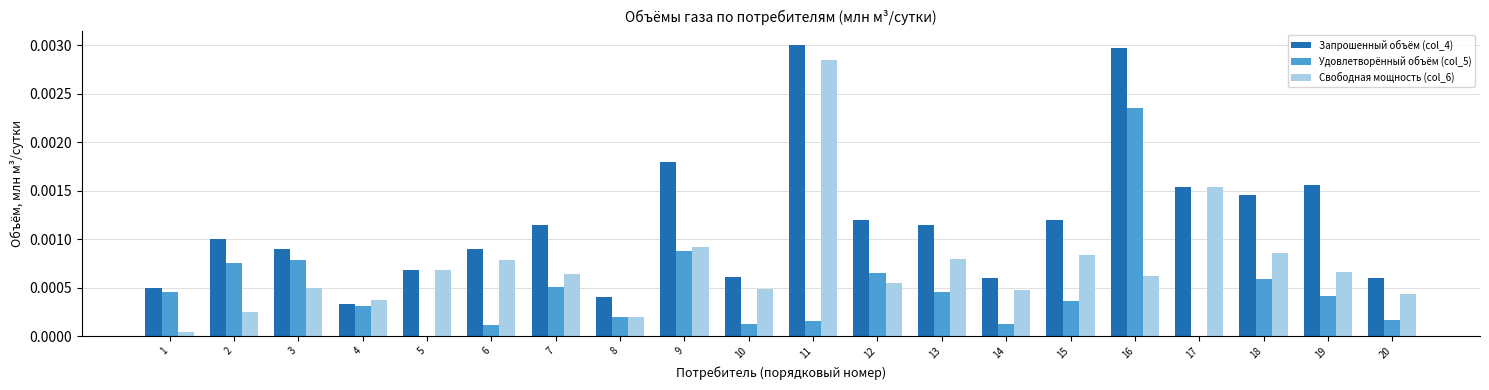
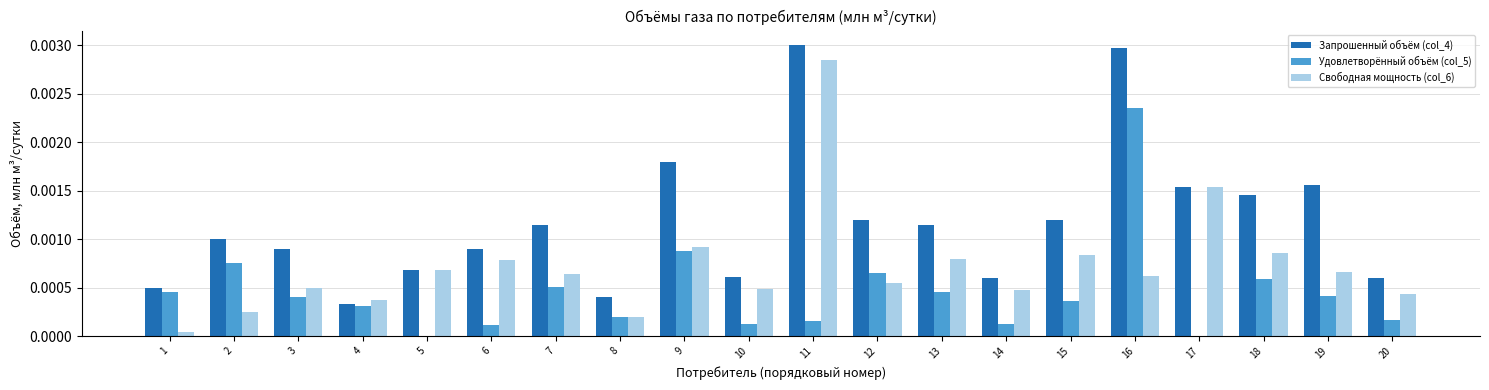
  {
    "Запрошенный объём (col_4)": {
      "1": 0.0005,
      "2": 0.0010,
      "3": 0.0009,
      "4": 0.0003,
      "5": 0.0007,
      "6": 0.0009,
      "7": 0.0012,
      "8": 0.0004,
      "9": 0.0018,
      "10": 0.0006,
      "11": 0.0030,
      "12": 0.0012,
      "13": 0.0012,
      "14": 0.0006,
      "15": 0.0012,
      "16": 0.0030,
      "17": 0.0015,
      "18": 0.0015,
      "19": 0.0016,
      "20": 0.0006
    },
    "Удовлетворённый объём (col_5)": {
      "1": 0.0005,
      "2": 0.0008,
-     "3": 0.0008,
+     "3": 0.0004,
      "4": 0.0003,
      "5": 0.0000,
      "6": 0.0001,
      "7": 0.0005,
      "8": 0.0002,
      "9": 0.0009,
      "10": 0.0001,
      "11": 0.0002,
      "12": 0.0007,
      "13": 0.0005,
      "14": 0.0001,
      "15": 0.0004,
      "16": 0.0024,
      "17": 0.0000,
      "18": 0.0006,
      "19": 0.0004,
      "20": 0.0002
    },
    "Свободная мощность (col_6)": {
      "1": 0.0000,
      "2": 0.0002,
      "3": 0.0005,
      "4": 0.0004,
      "5": 0.0007,
      "6": 0.0008,
      "7": 0.0006,
      "8": 0.0002,
      "9": 0.0009,
      "10": 0.0005,
      "11": 0.0028,
      "12": 0.0006,
      "13": 0.0008,
      "14": 0.0005,
      "15": 0.0008,
      "16": 0.0006,
      "17": 0.0015,
      "18": 0.0009,
      "19": 0.0007,
      "20": 0.0004
    }
  }
